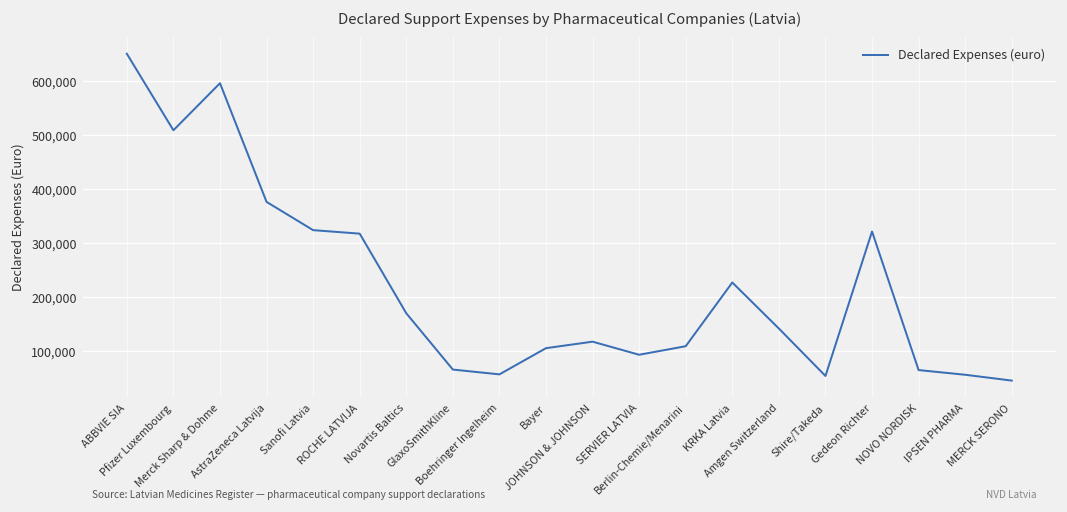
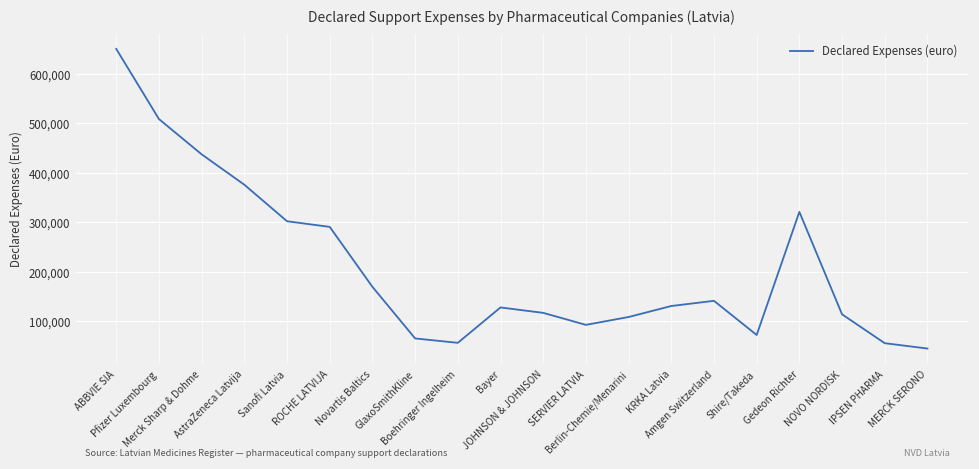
  {
    "ABBVIE SIA": "650,000",
    "Pfizer Luxembourg": "510,000",
-   "Merck Sharp & Dohme": "600,000",
+   "Merck Sharp & Dohme": "440,000",
    "AstraZeneca Latvija": "380,000",
-   "Sanofi Latvia": "320,000",
-   "ROCHE LATVIJA": "320,000",
+   "Sanofi Latvia": "300,000",
+   "ROCHE LATVIJA": "290,000",
    "Novartis Baltics": "170,000",
    "GlaxoSmithKline": "70,000",
    "Boehringer Ingelheim": "60,000",
-   "Bayer": "110,000",
+   "Bayer": "130,000",
    "JOHNSON & JOHNSON": "120,000",
    "SERVIER LATVIA": "90,000",
    "Berlin-Chemie/Menarini": "110,000",
-   "KRKA Latvia": "230,000",
+   "KRKA Latvia": "130,000",
    "Amgen Switzerland": "140,000",
-   "Shire/Takeda": "50,000",
+   "Shire/Takeda": "70,000",
    "Gedeon Richter": "320,000",
-   "NOVO NORDISK": "60,000",
+   "NOVO NORDISK": "110,000",
    "IPSEN PHARMA": "60,000",
    "MERCK SERONO": "50,000"
  }
